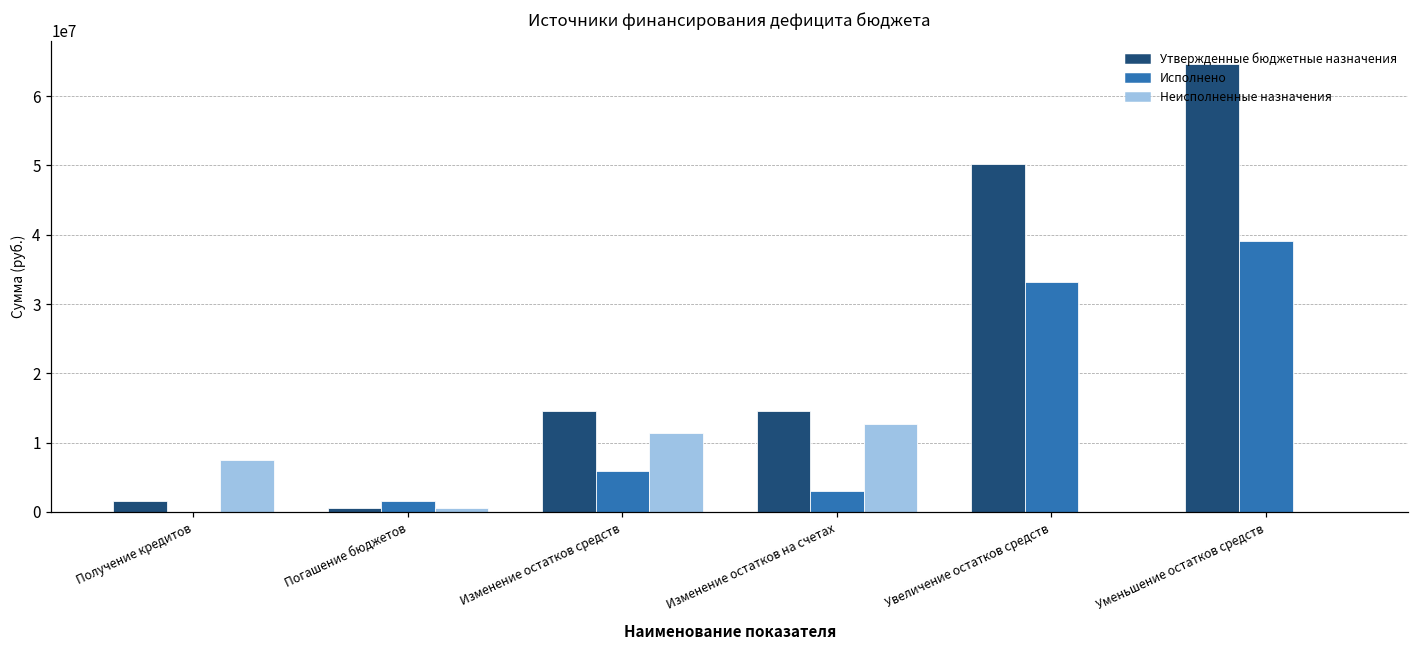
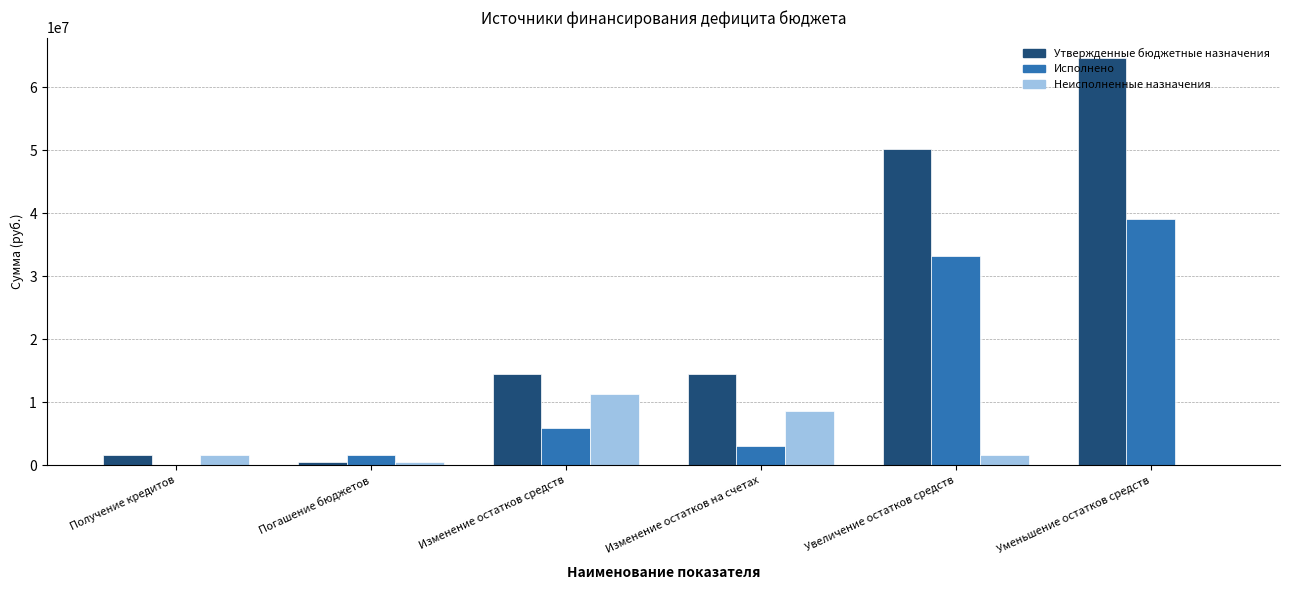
  {
    "Утвержденные бюджетные назначения": {
      "Получение кредитов": 2000000,
      "Погашение бюджетов": 1000000,
      "Изменение остатков средств": 15000000,
      "Изменение остатков на счетах": 15000000,
      "Увеличение остатков средств": 50000000,
      "Уменьшение остатков средств": 65000000
    },
    "Исполнено": {
      "Получение кредитов": 0,
      "Погашение бюджетов": 2000000,
      "Изменение остатков средств": 6000000,
      "Изменение остатков на счетах": 3000000,
      "Увеличение остатков средств": 33000000,
      "Уменьшение остатков средств": 39000000
    },
    "Неисполненные назначения": {
-     "Получение кредитов": 8000000,
+     "Получение кредитов": 2000000,
      "Погашение бюджетов": 1000000,
      "Изменение остатков средств": 11000000,
-     "Изменение остатков на счетах": 13000000,
-     "Увеличение остатков средств": 0,
+     "Изменение остатков на счетах": 9000000,
+     "Увеличение остатков средств": 2000000,
      "Уменьшение остатков средств": 0
    }
  }
